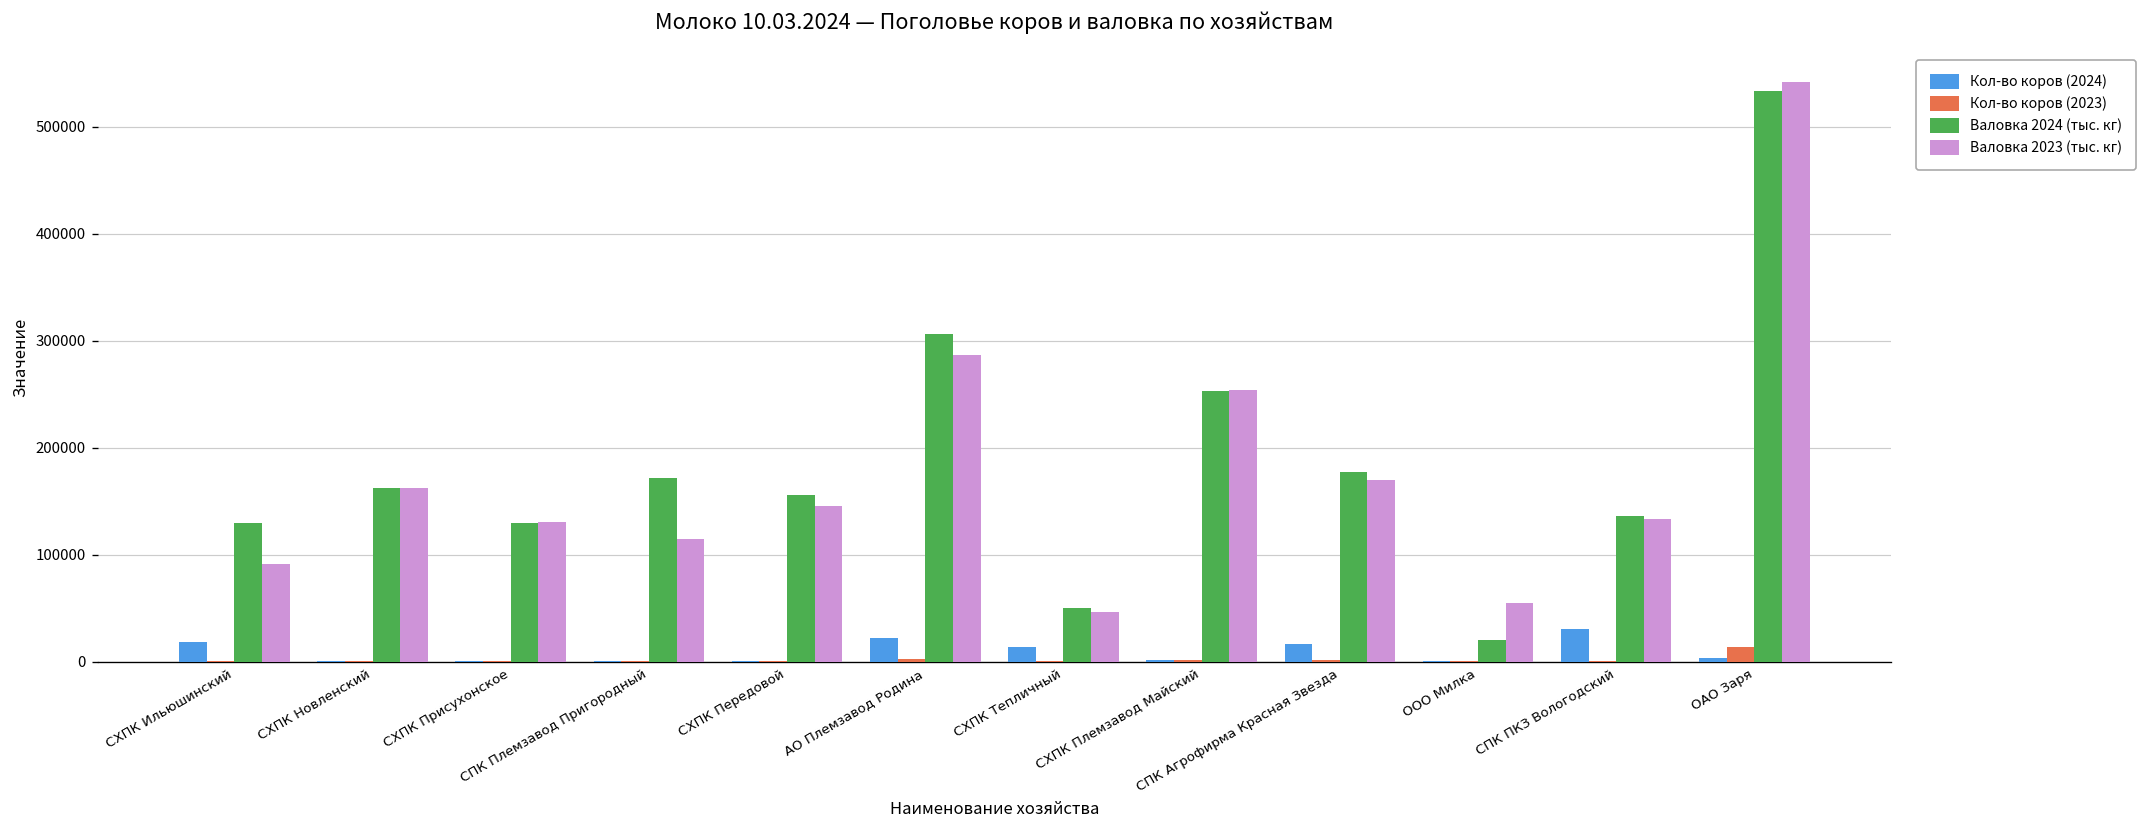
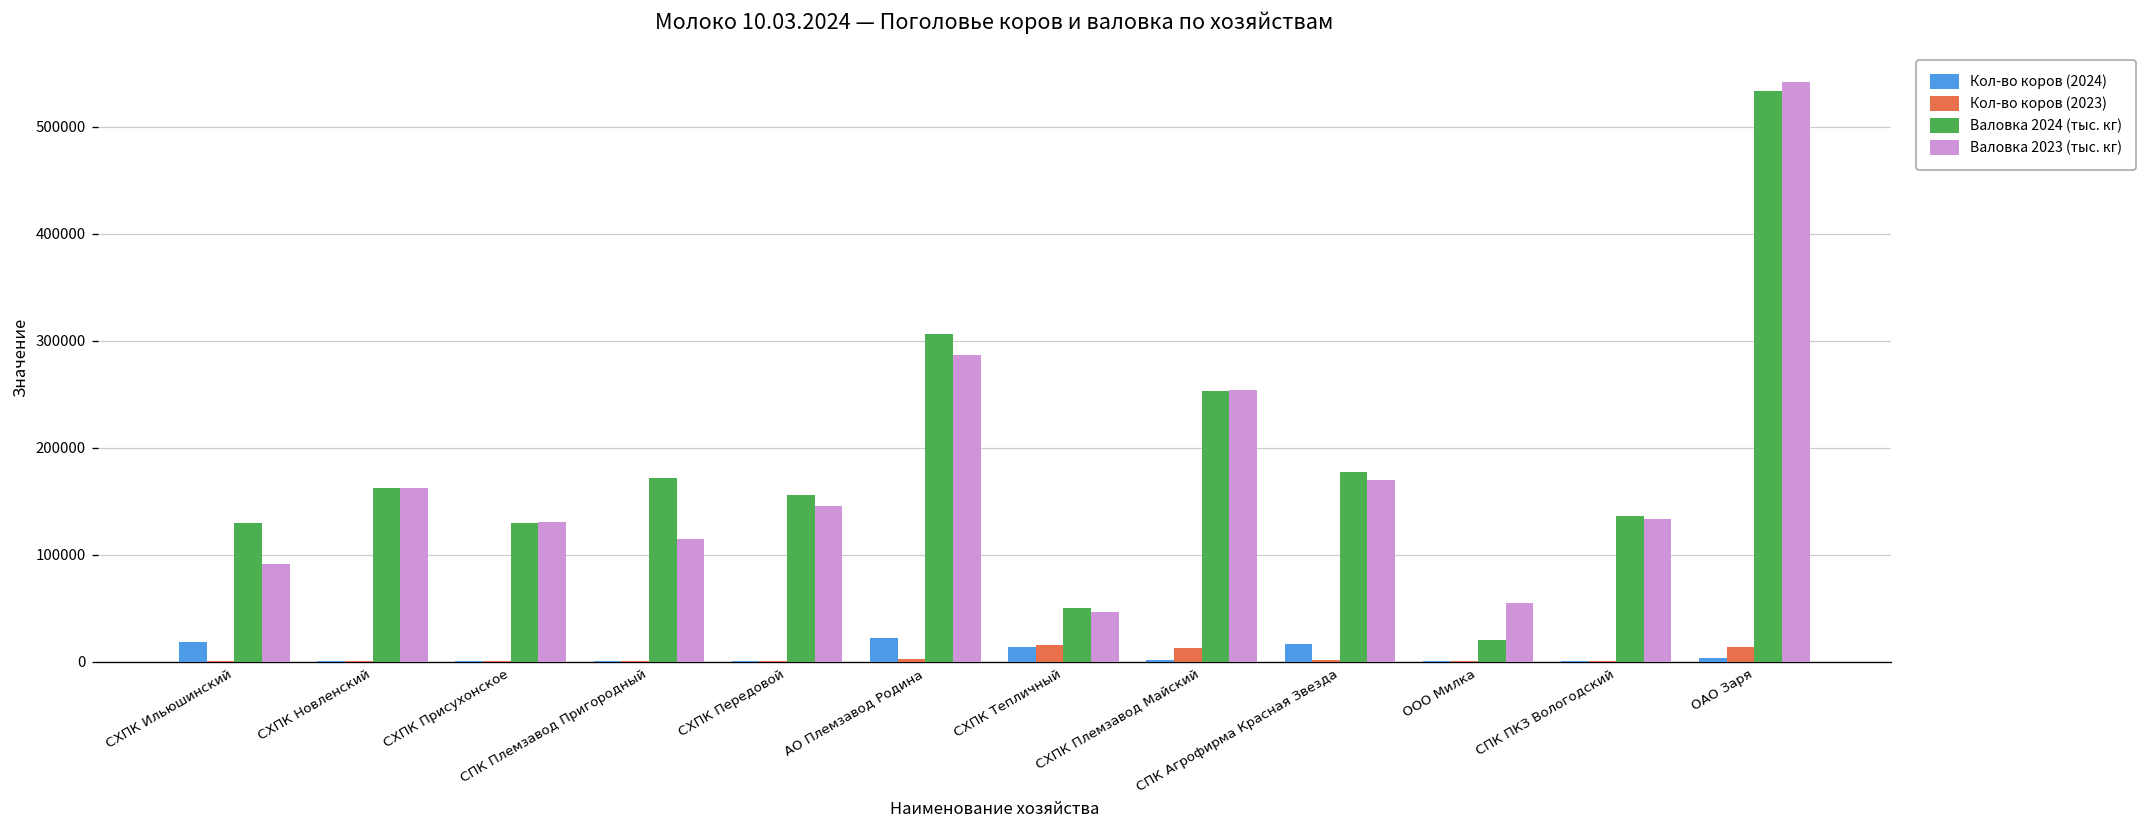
  {
    "Кол-во коров (2024)": {
      "СХПК Ильюшинский": 20000,
      "АО Племзавод Родина": 20000,
      "СХПК Тепличный": 10000,
      "СПК Агрофирма Красная Звезда": 20000,
-     "СПК ПКЗ Вологодский": 30000,
+     "СПК ПКЗ Вологодский": 0,
      "ОАО Заря": 0
    },
    "Кол-во коров (2023)": {
-     "СХПК Тепличный": 0,
-     "СХПК Племзавод Майский": 0,
+     "СХПК Тепличный": 20000,
+     "СХПК Племзавод Майский": 10000,
      "ОАО Заря": 10000
    },
    "Валовка 2024 (тыс. кг)": {
      "СХПК Ильюшинский": 130000,
      "СХПК Новленский": 160000,
      "СХПК Присухонское": 130000,
      "СПК Племзавод Пригородный": 170000,
      "СХПК Передовой": 160000,
      "АО Племзавод Родина": 310000,
      "СХПК Тепличный": 50000,
      "СХПК Племзавод Майский": 250000,
      "СПК Агрофирма Красная Звезда": 180000,
      "ООО Милка": 20000,
      "СПК ПКЗ Вологодский": 140000,
      "ОАО Заря": 530000
    },
    "Валовка 2023 (тыс. кг)": {
      "СХПК Ильюшинский": 90000,
      "СХПК Новленский": 160000,
      "СХПК Присухонское": 130000,
      "СПК Племзавод Пригородный": 110000,
      "СХПК Передовой": 150000,
      "АО Племзавод Родина": 290000,
      "СХПК Тепличный": 50000,
      "СХПК Племзавод Майский": 250000,
      "СПК Агрофирма Красная Звезда": 170000,
      "ООО Милка": 50000,
      "СПК ПКЗ Вологодский": 130000,
      "ОАО Заря": 540000
    }
  }
